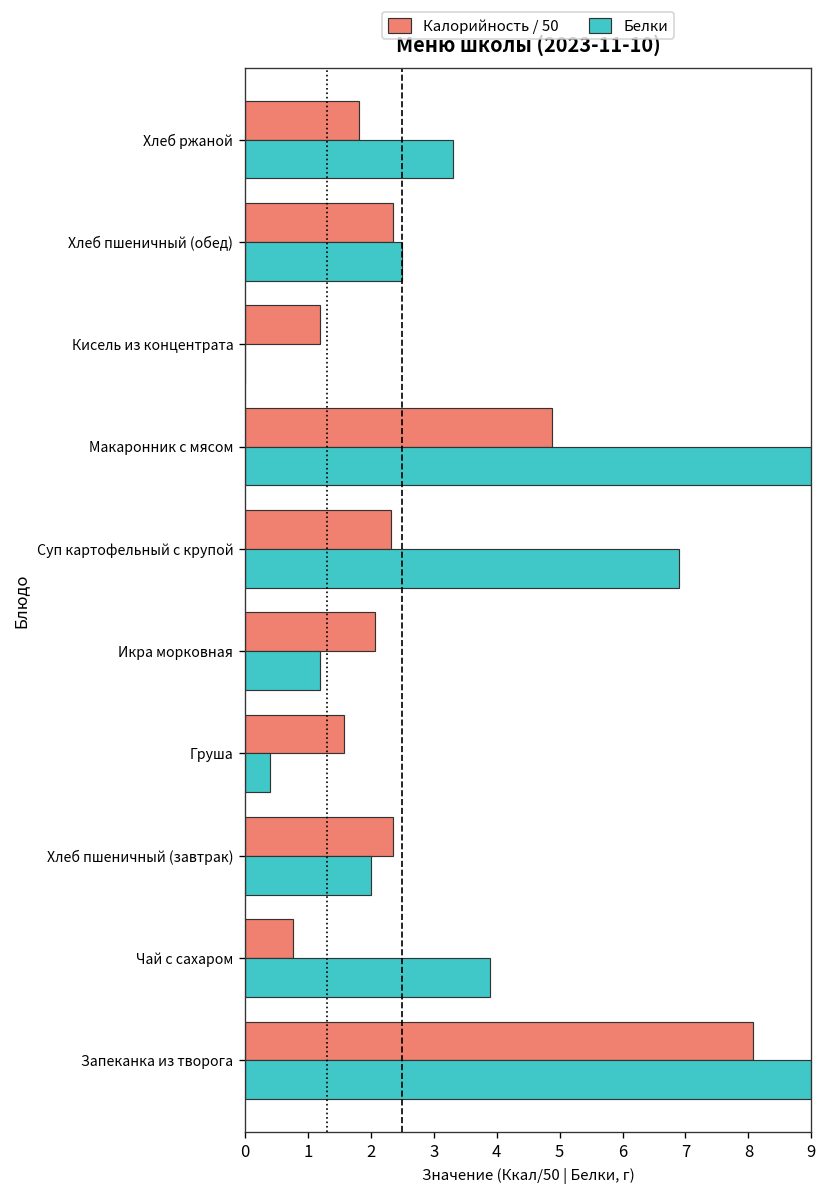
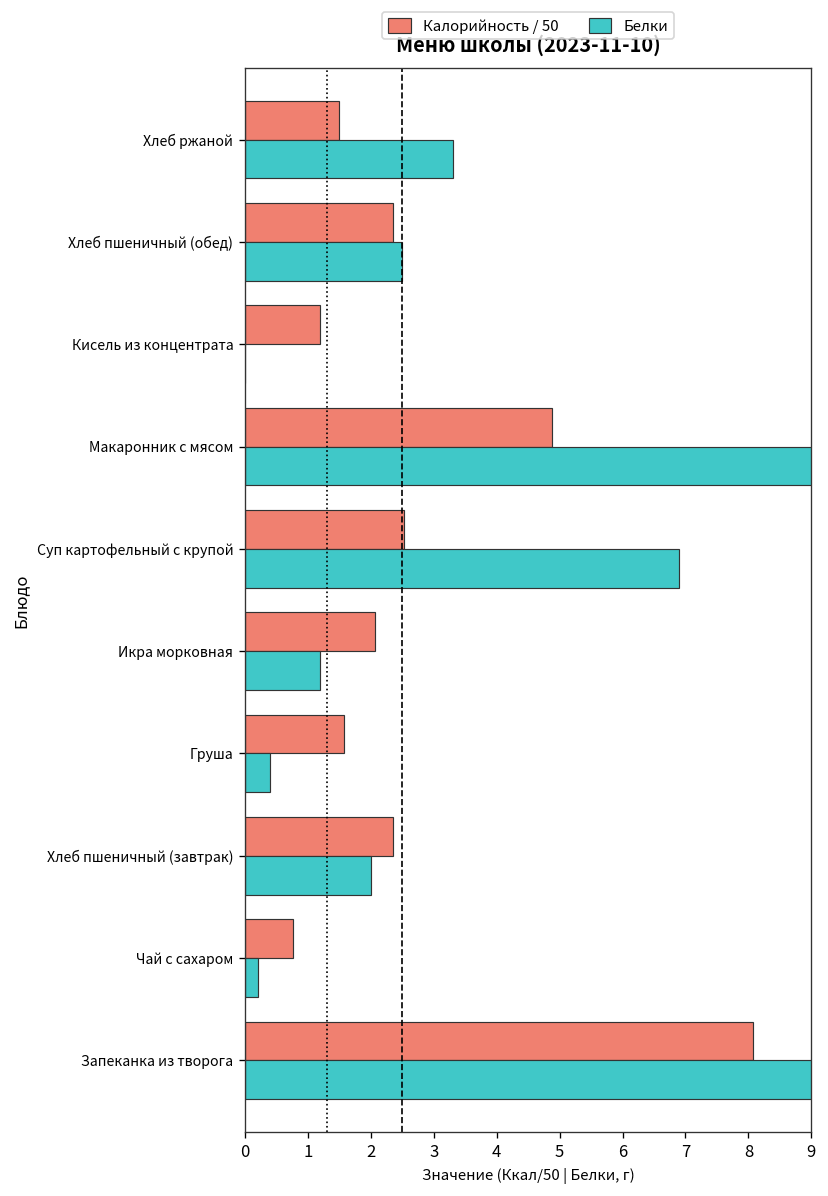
  {
    "Калорийность / 50": {
-     "Хлеб ржаной": 1.8,
+     "Хлеб ржаной": 1.5,
      "Хлеб пшеничный (обед)": 2.4,
      "Кисель из концентрата": 1.2,
      "Макаронник с мясом": 4.9,
-     "Суп картофельный с крупой": 2.3,
+     "Суп картофельный с крупой": 2.5,
      "Икра морковная": 2.1,
      "Груша": 1.6,
      "Хлеб пшеничный (завтрак)": 2.4,
      "Чай с сахаром": 0.8,
      "Запеканка из творога": 8.1
    },
    "Белки": {
      "Хлеб ржаной": 3.3,
      "Хлеб пшеничный (обед)": 2.5,
      "Кисель из концентрата": 0.0,
      "Суп картофельный с крупой": 6.9,
      "Икра морковная": 1.2,
      "Груша": 0.4,
      "Хлеб пшеничный (завтрак)": 2.0,
-     "Чай с сахаром": 3.9
+     "Чай с сахаром": 0.2
    }
  }
